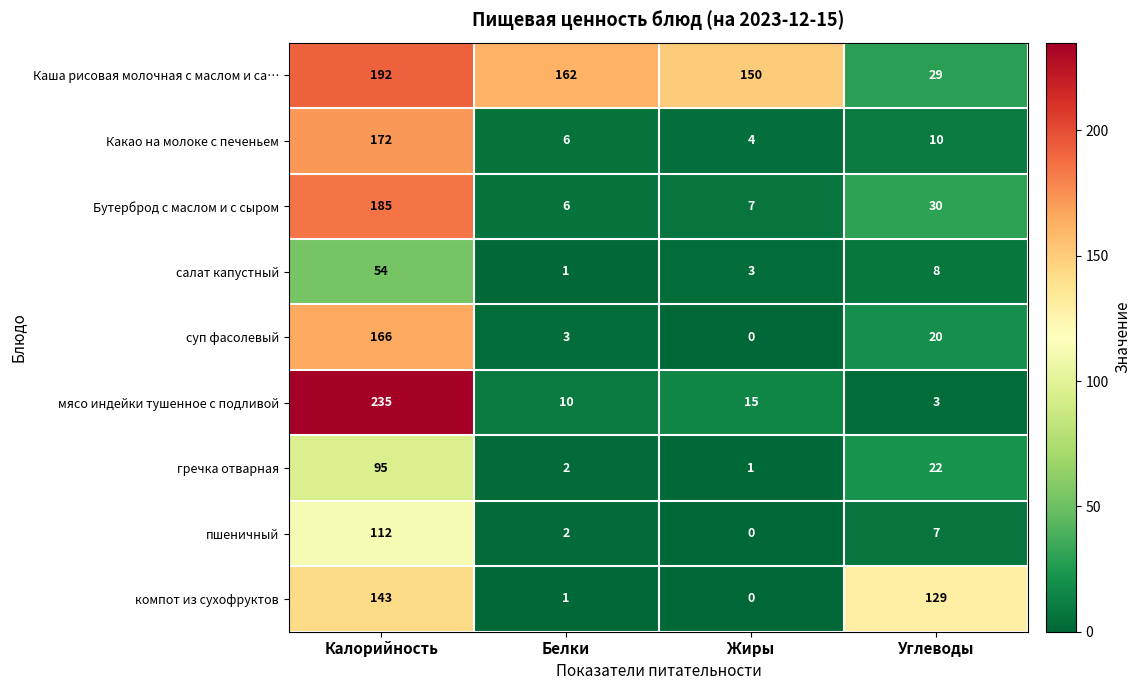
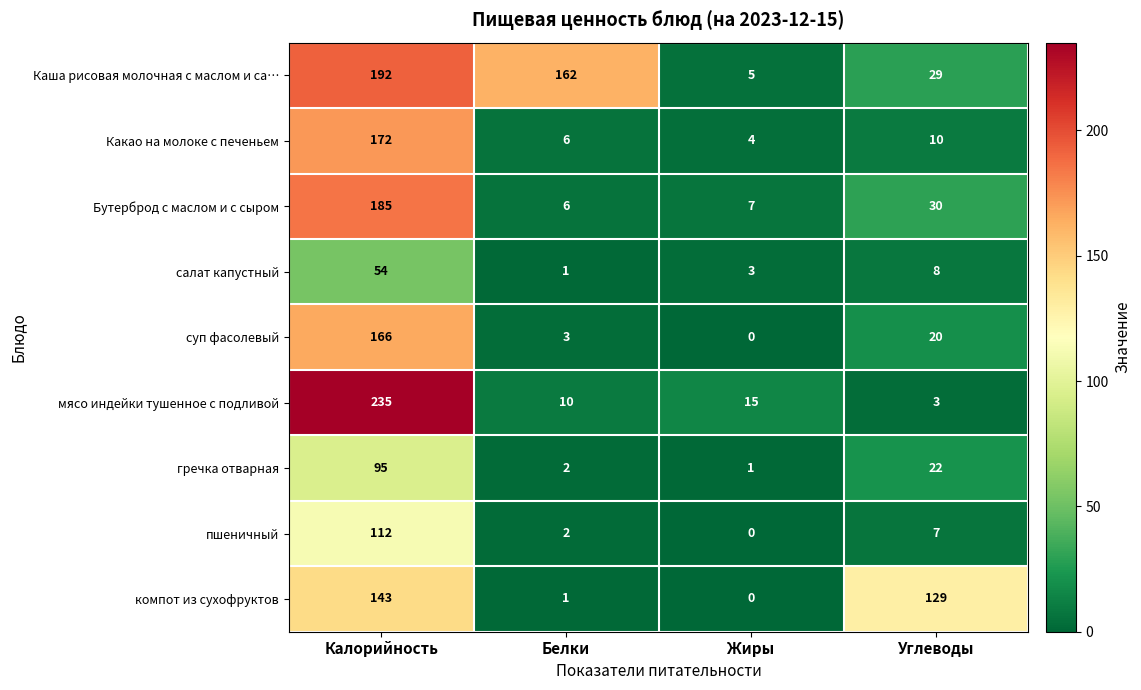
  {
    "Каша рисовая молочная с маслом и са…": {
      "Калорийность": 192,
      "Белки": 162,
-     "Жиры": 150,
+     "Жиры": 5,
      "Углеводы": 29
    },
    "Какао на молоке с печеньем": {
      "Калорийность": 172,
      "Белки": 6,
      "Жиры": 4,
      "Углеводы": 10
    },
    "Бутерброд с маслом и с сыром": {
      "Калорийность": 185,
      "Белки": 6,
      "Жиры": 7,
      "Углеводы": 30
    },
    "салат капустный": {
      "Калорийность": 54,
      "Белки": 1,
      "Жиры": 3,
      "Углеводы": 8
    },
    "суп фасолевый": {
      "Калорийность": 166,
      "Белки": 3,
      "Жиры": 0,
      "Углеводы": 20
    },
    "мясо индейки тушенное с подливой": {
      "Калорийность": 235,
      "Белки": 10,
      "Жиры": 15,
      "Углеводы": 3
    },
    "гречка отварная": {
      "Калорийность": 95,
      "Белки": 2,
      "Жиры": 1,
      "Углеводы": 22
    },
    "пшеничный": {
      "Калорийность": 112,
      "Белки": 2,
      "Жиры": 0,
      "Углеводы": 7
    },
    "компот из сухофруктов": {
      "Калорийность": 143,
      "Белки": 1,
      "Жиры": 0,
      "Углеводы": 129
    }
  }
